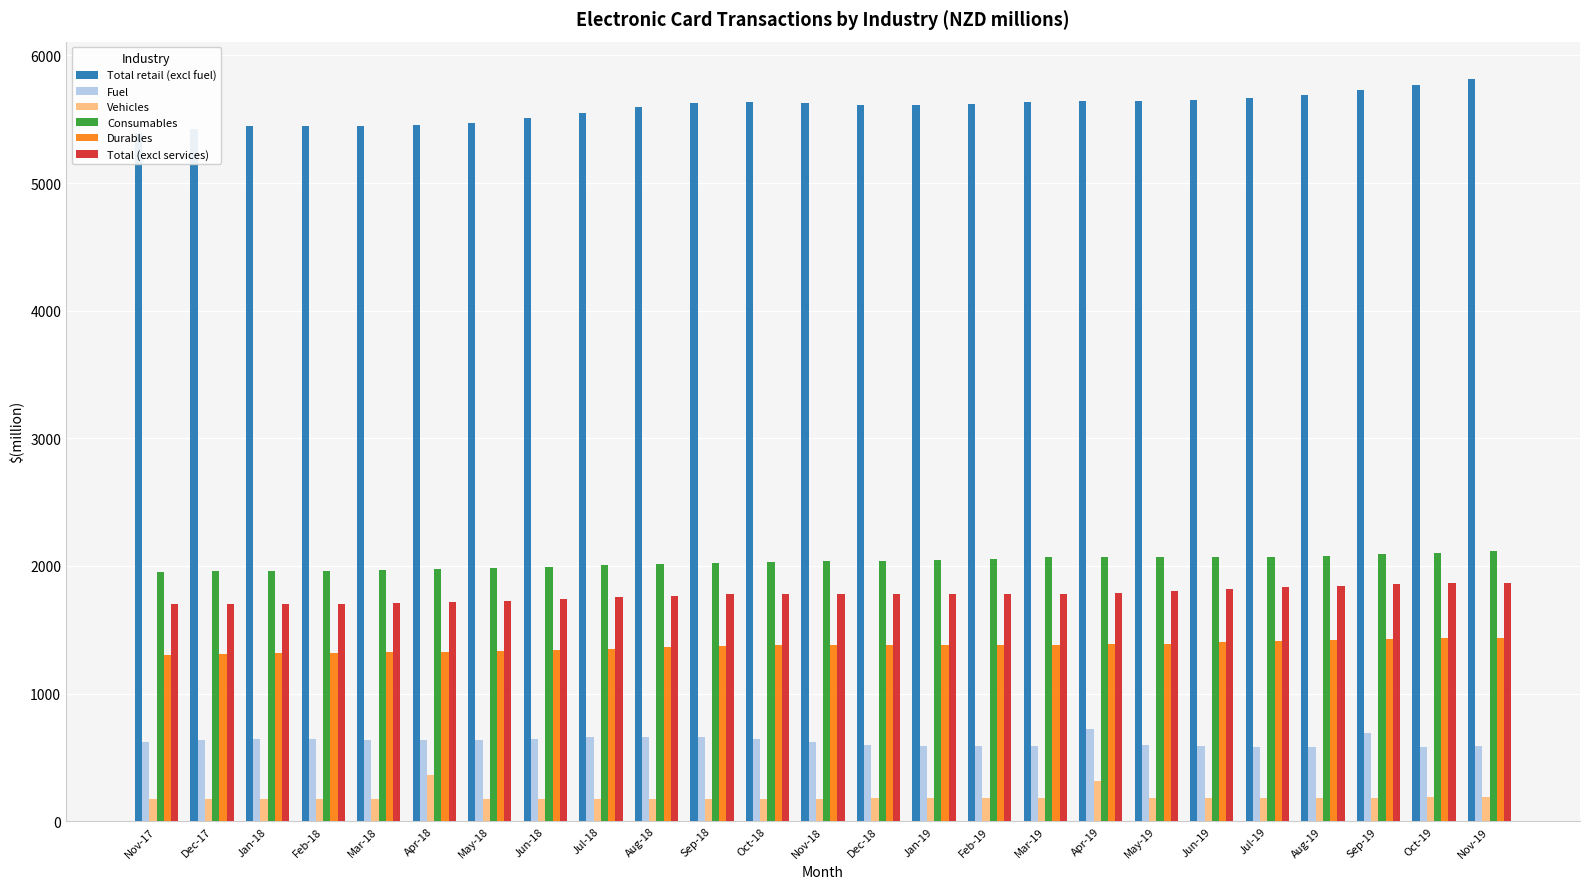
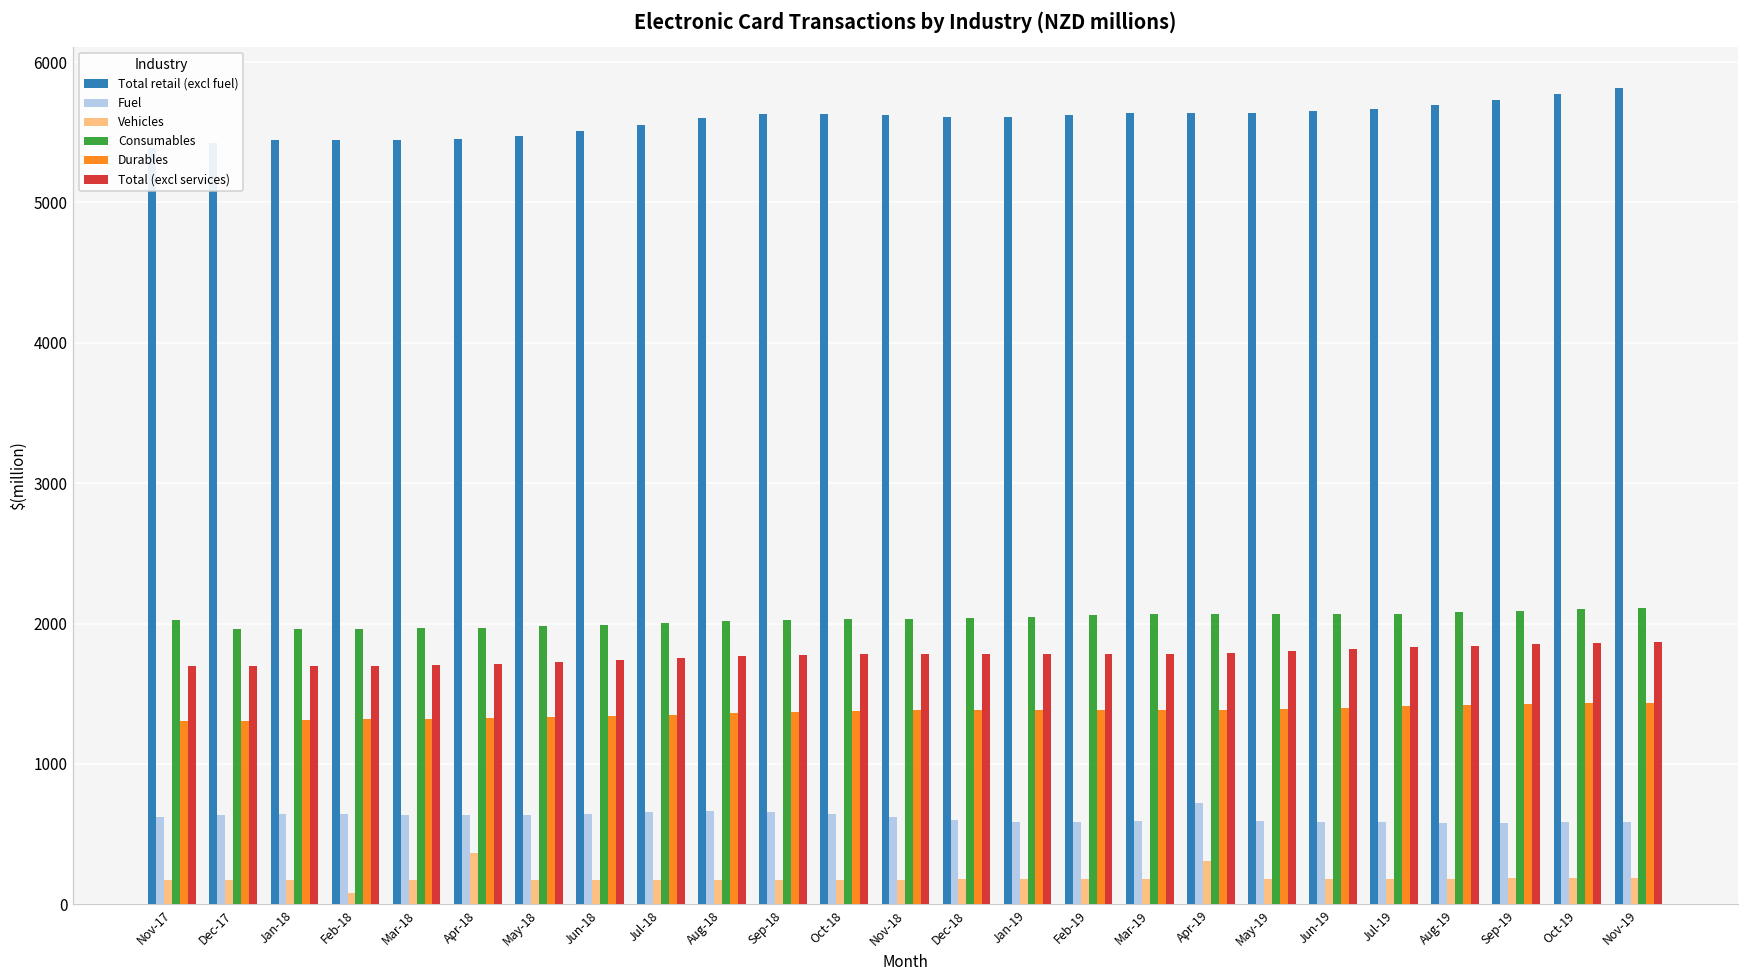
  {
    "Total retail (excl fuel)": {
      "Jan-18": 5440,
      "Feb-18": 5450,
      "Mar-18": 5450,
      "Apr-18": 5450,
      "May-18": 5470,
      "Jun-18": 5510,
      "Jul-18": 5550,
      "Aug-18": 5600,
      "Sep-18": 5630,
      "Oct-18": 5630,
      "Nov-18": 5620,
      "Dec-18": 5610,
      "Jan-19": 5610,
      "Feb-19": 5620,
      "Mar-19": 5640,
      "Apr-19": 5640,
      "May-19": 5640,
      "Jun-19": 5650,
      "Jul-19": 5660,
      "Aug-19": 5690,
      "Sep-19": 5730,
      "Oct-19": 5770,
      "Nov-19": 5820
    },
    "Fuel": {
      "Nov-17": 620,
      "Dec-17": 640,
      "Jan-18": 650,
      "Feb-18": 640,
      "Mar-18": 640,
      "Apr-18": 640,
      "May-18": 640,
      "Jun-18": 650,
      "Jul-18": 660,
      "Aug-18": 660,
      "Sep-18": 660,
      "Oct-18": 640,
      "Nov-18": 620,
      "Dec-18": 600,
      "Jan-19": 590,
      "Feb-19": 590,
      "Mar-19": 590,
      "Apr-19": 720,
      "May-19": 590,
      "Jun-19": 590,
      "Jul-19": 590,
      "Aug-19": 580,
-     "Sep-19": 690,
+     "Sep-19": 580,
      "Oct-19": 590,
      "Nov-19": 590
    },
    "Vehicles": {
      "Nov-17": 170,
      "Dec-17": 170,
      "Jan-18": 170,
-     "Feb-18": 170,
+     "Feb-18": 80,
      "Mar-18": 170,
      "Apr-18": 360,
      "May-18": 170,
      "Jun-18": 180,
      "Jul-18": 180,
      "Aug-18": 180,
      "Sep-18": 180,
      "Oct-18": 180,
      "Nov-18": 180,
      "Dec-18": 180,
      "Jan-19": 180,
      "Feb-19": 180,
      "Mar-19": 180,
      "Apr-19": 310,
      "May-19": 180,
      "Jun-19": 180,
      "Jul-19": 180,
      "Aug-19": 180,
      "Sep-19": 190,
      "Oct-19": 190,
      "Nov-19": 190
    },
    "Consumables": {
-     "Nov-17": 1950,
+     "Nov-17": 2020,
      "Dec-17": 1960,
      "Jan-18": 1960,
      "Feb-18": 1960,
      "Mar-18": 1970,
      "Apr-18": 1970,
      "May-18": 1980,
      "Jun-18": 1990,
      "Jul-18": 2000,
      "Aug-18": 2020,
      "Sep-18": 2030,
      "Oct-18": 2030,
      "Nov-18": 2040,
      "Dec-18": 2040,
      "Jan-19": 2050,
      "Feb-19": 2060,
      "Mar-19": 2070,
      "Apr-19": 2070,
      "May-19": 2070,
      "Jun-19": 2070,
      "Jul-19": 2070,
      "Aug-19": 2080,
      "Sep-19": 2090,
      "Oct-19": 2100,
      "Nov-19": 2110
    },
    "Durables": {
      "Nov-17": 1300,
      "Dec-17": 1310,
      "Jan-18": 1310,
      "Feb-18": 1320,
      "Mar-18": 1320,
      "Apr-18": 1330,
      "May-18": 1340,
      "Jun-18": 1340,
      "Jul-18": 1350,
      "Aug-18": 1360,
      "Sep-18": 1370,
      "Oct-18": 1380,
      "Nov-18": 1380,
      "Dec-18": 1380,
      "Jan-19": 1380,
      "Feb-19": 1380,
      "Mar-19": 1380,
      "Apr-19": 1390,
      "May-19": 1390,
      "Jun-19": 1400,
      "Jul-19": 1410,
      "Aug-19": 1420,
      "Sep-19": 1430,
      "Oct-19": 1430,
      "Nov-19": 1440
    },
    "Total (excl services)": {
      "Nov-17": 1700,
      "Dec-17": 1700,
      "Jan-18": 1700,
      "Feb-18": 1700,
      "Mar-18": 1710,
      "Apr-18": 1720,
      "May-18": 1730,
      "Jun-18": 1740,
      "Jul-18": 1760,
      "Aug-18": 1770,
      "Sep-18": 1780,
      "Oct-18": 1780,
      "Nov-18": 1780,
      "Dec-18": 1780,
      "Jan-19": 1780,
      "Feb-19": 1780,
      "Mar-19": 1780,
      "Apr-19": 1790,
      "May-19": 1800,
      "Jun-19": 1820,
      "Jul-19": 1830,
      "Aug-19": 1840,
      "Sep-19": 1860,
      "Oct-19": 1860,
      "Nov-19": 1870
    }
  }
